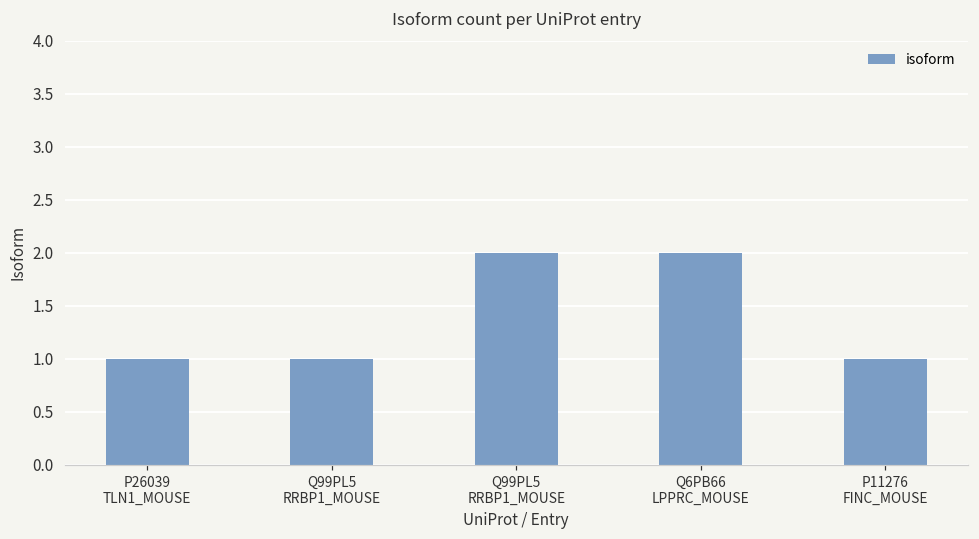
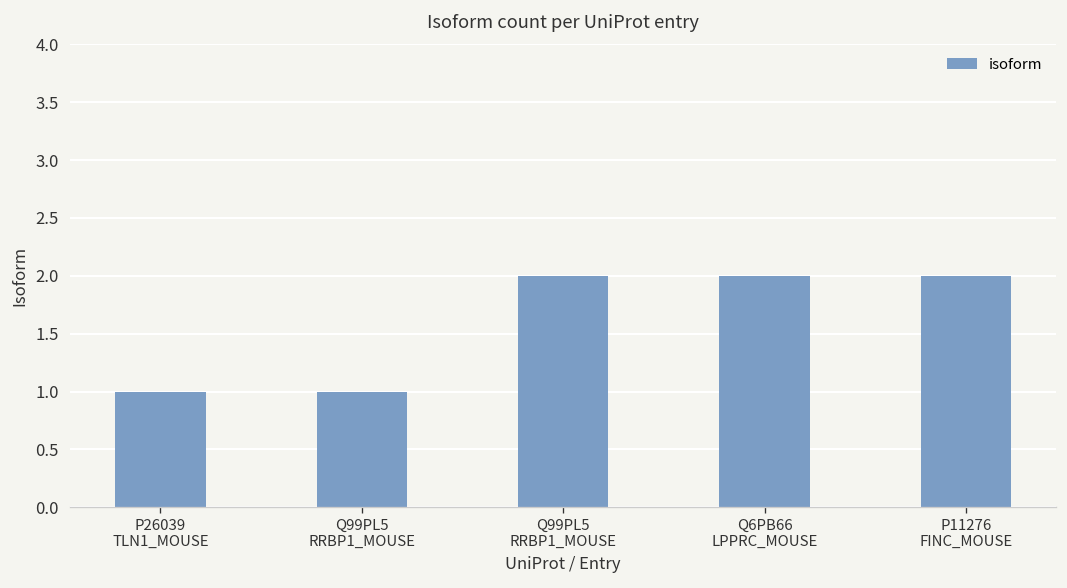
  {
    "P26039 TLN1_MOUSE": 1,
    "Q6PB66 LPPRC_MOUSE": 2,
-   "P11276 FINC_MOUSE": 1
+   "P11276 FINC_MOUSE": 2
  }
